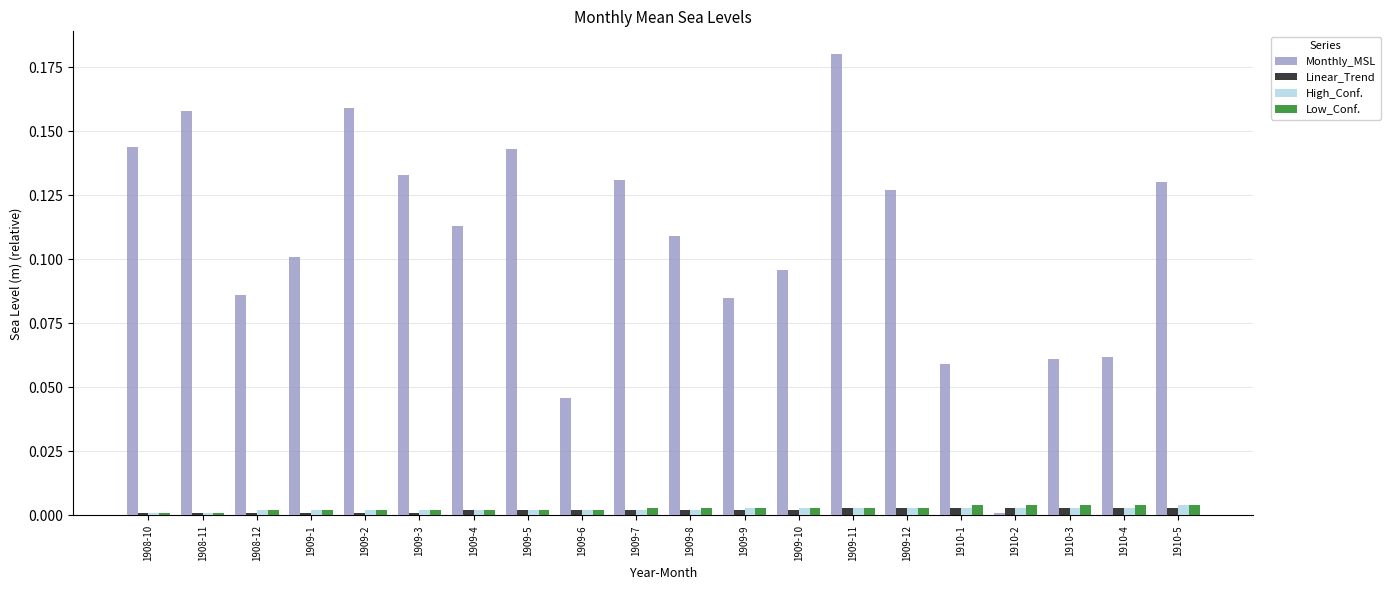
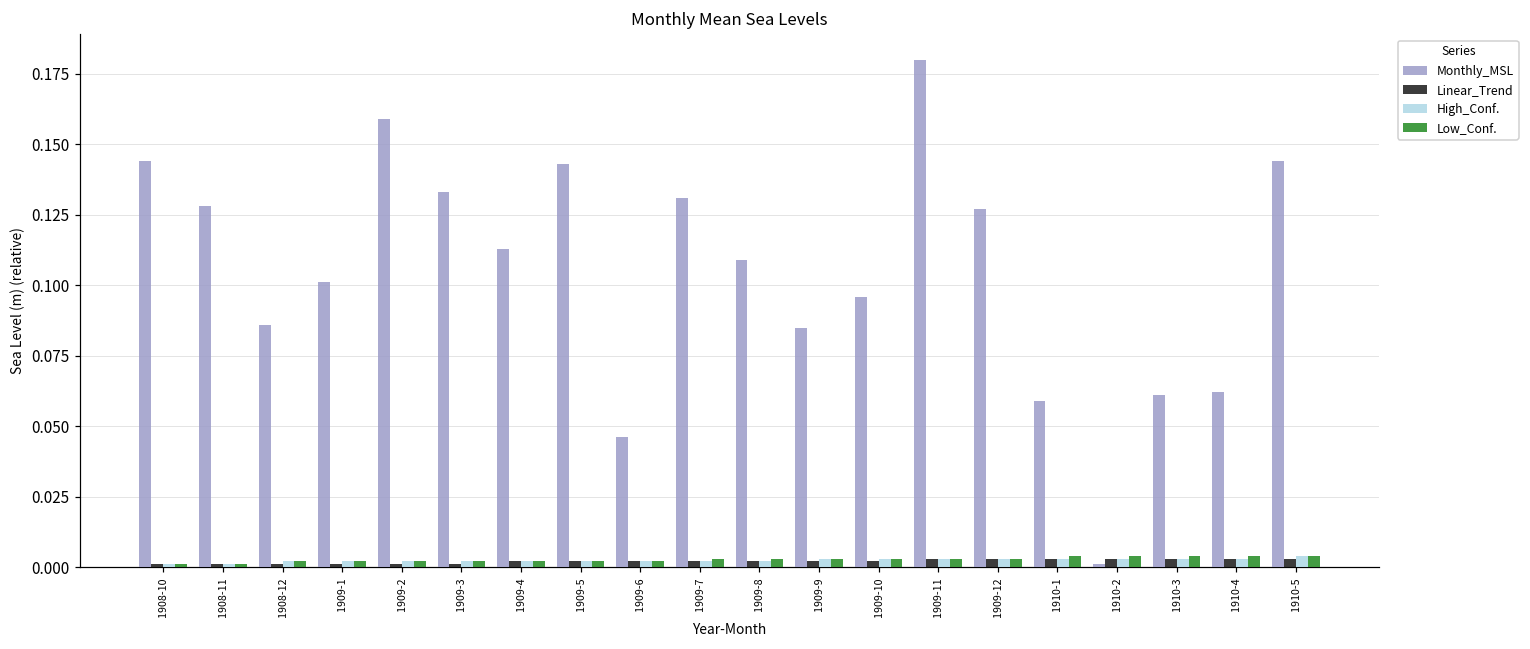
  {
    "Monthly_MSL": {
      "1908-10": 0.144,
-     "1908-11": 0.158,
+     "1908-11": 0.128,
      "1908-12": 0.086,
      "1909-1": 0.101,
      "1909-2": 0.159,
      "1909-3": 0.133,
      "1909-4": 0.113,
      "1909-5": 0.143,
      "1909-6": 0.046,
      "1909-7": 0.131,
      "1909-8": 0.109,
      "1909-9": 0.085,
      "1909-10": 0.096,
      "1909-11": 0.180,
      "1909-12": 0.127,
      "1910-1": 0.059,
      "1910-2": 0.001,
      "1910-3": 0.061,
      "1910-4": 0.062,
-     "1910-5": 0.130
+     "1910-5": 0.144
    },
    "Linear_Trend": {
      "1908-10": 0.001,
      "1908-11": 0.001,
      "1908-12": 0.001,
      "1909-1": 0.001,
      "1909-2": 0.001,
      "1909-3": 0.001,
      "1909-4": 0.002,
      "1909-5": 0.002,
      "1909-6": 0.002,
      "1909-7": 0.002,
      "1909-8": 0.002,
      "1909-9": 0.002,
      "1909-10": 0.002,
      "1909-11": 0.003,
      "1909-12": 0.003,
      "1910-1": 0.003,
      "1910-2": 0.003,
      "1910-3": 0.003,
      "1910-4": 0.003,
      "1910-5": 0.003
    },
    "High_Conf.": {
      "1908-10": 0.001,
      "1908-11": 0.001,
      "1908-12": 0.002,
      "1909-1": 0.002,
      "1909-2": 0.002,
      "1909-3": 0.002,
      "1909-4": 0.002,
      "1909-5": 0.002,
      "1909-6": 0.002,
      "1909-7": 0.002,
      "1909-8": 0.002,
      "1909-9": 0.003,
      "1909-10": 0.003,
      "1909-11": 0.003,
      "1909-12": 0.003,
      "1910-1": 0.003,
      "1910-2": 0.003,
      "1910-3": 0.003,
      "1910-4": 0.003,
      "1910-5": 0.004
    },
    "Low_Conf.": {
      "1908-10": 0.001,
      "1908-11": 0.001,
      "1908-12": 0.002,
      "1909-1": 0.002,
      "1909-2": 0.002,
      "1909-3": 0.002,
      "1909-4": 0.002,
      "1909-5": 0.002,
      "1909-6": 0.002,
      "1909-7": 0.003,
      "1909-8": 0.003,
      "1909-9": 0.003,
      "1909-10": 0.003,
      "1909-11": 0.003,
      "1909-12": 0.003,
      "1910-1": 0.004,
      "1910-2": 0.004,
      "1910-3": 0.004,
      "1910-4": 0.004,
      "1910-5": 0.004
    }
  }
